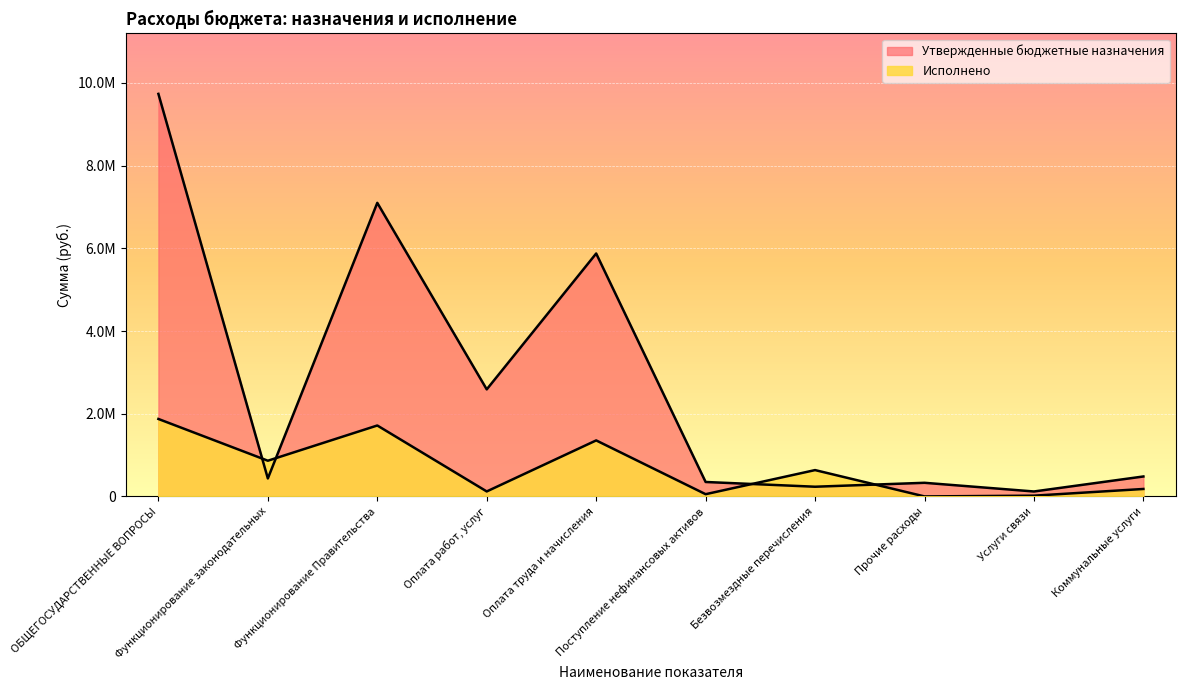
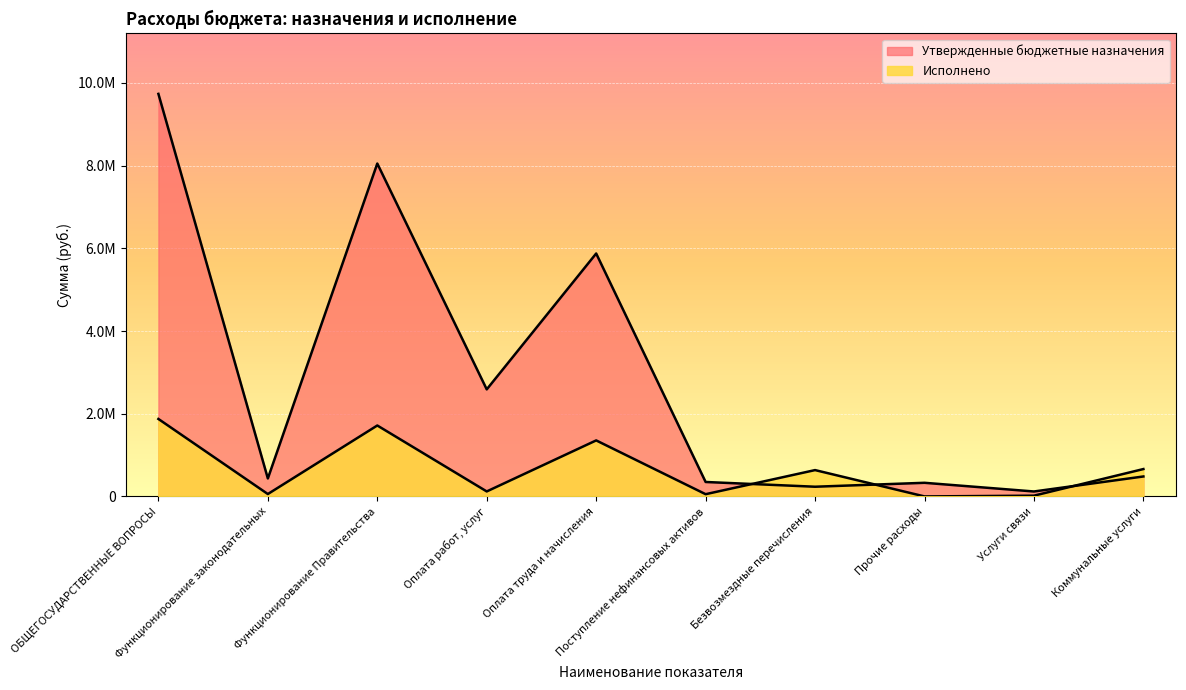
  {
    "Утвержденные бюджетные назначения": {
      "ОБЩЕГОСУДАРСТВЕННЫЕ ВОПРОСЫ": 9700000,
      "Функционирование законодательных": 400000,
-     "Функционирование Правительства": 7100000,
+     "Функционирование Правительства": 8100000,
      "Оплата работ, услуг": 2600000,
      "Оплата труда и начисления": 5900000,
      "Поступление нефинансовых активов": 300000,
      "Безвозмездные перечисления": 200000,
      "Прочие расходы": 300000,
      "Услуги связи": 100000,
      "Коммунальные услуги": 500000
    },
    "Исполнено": {
      "ОБЩЕГОСУДАРСТВЕННЫЕ ВОПРОСЫ": 1900000,
-     "Функционирование законодательных": 900000,
+     "Функционирование законодательных": 100000,
      "Функционирование Правительства": 1700000,
      "Оплата работ, услуг": 100000,
      "Оплата труда и начисления": 1400000,
      "Поступление нефинансовых активов": 100000,
      "Безвозмездные перечисления": 600000,
      "Прочие расходы": 0,
      "Услуги связи": 0,
-     "Коммунальные услуги": 200000
+     "Коммунальные услуги": 700000
    }
  }
